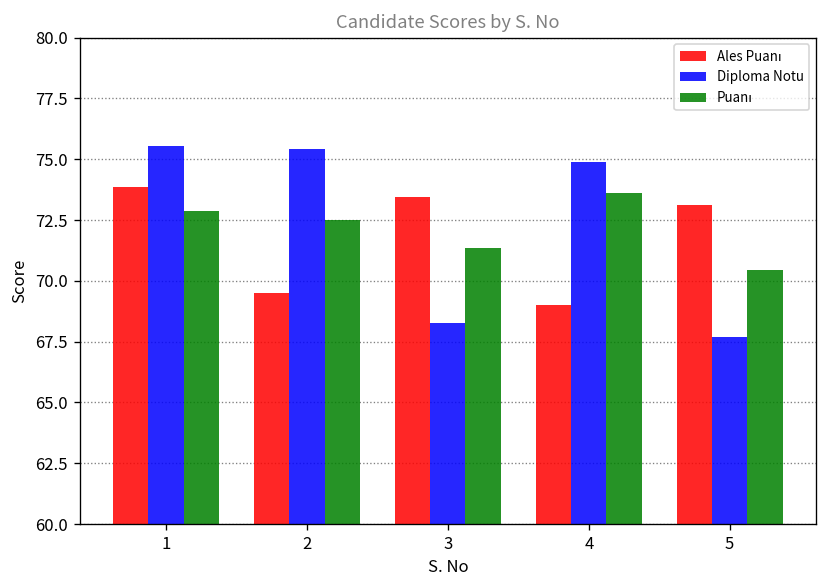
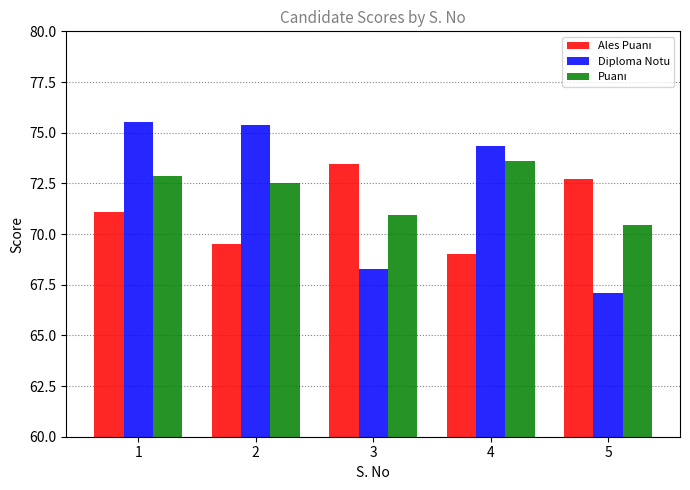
  {
    "Ales Puanı": {
-     "1": 73.9,
+     "1": 71.1,
      "2": 69.5,
      "3": 73.4,
      "4": 69.0,
-     "5": 73.1
+     "5": 72.7
    },
    "Diploma Notu": {
      "1": 75.6,
      "2": 75.4,
      "3": 68.3,
-     "4": 74.9,
-     "5": 67.7
+     "4": 74.3,
+     "5": 67.1
    },
    "Puanı": {
      "1": 72.9,
      "2": 72.5,
-     "3": 71.4,
+     "3": 71.0,
      "4": 73.6,
      "5": 70.5
    }
  }
